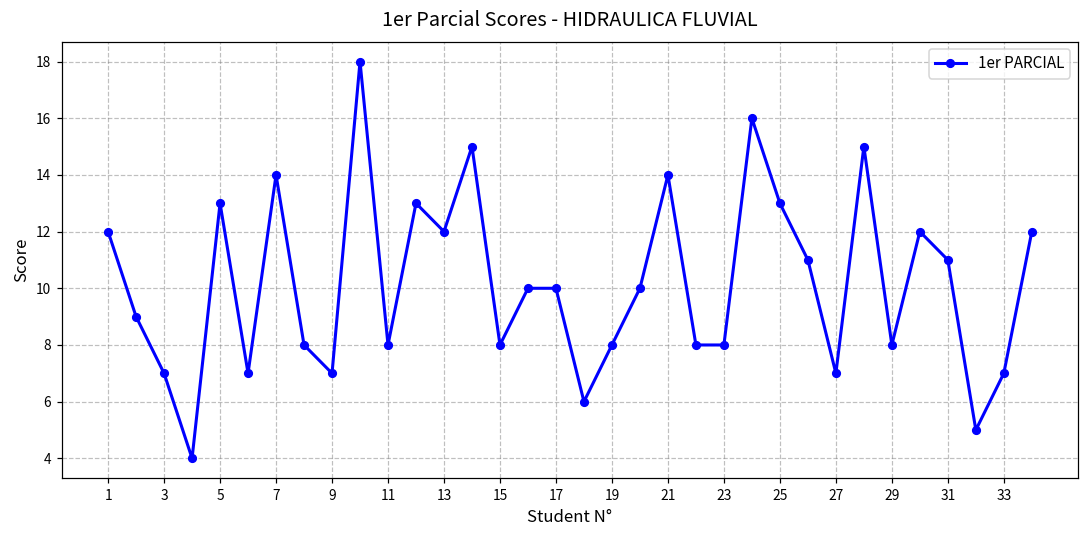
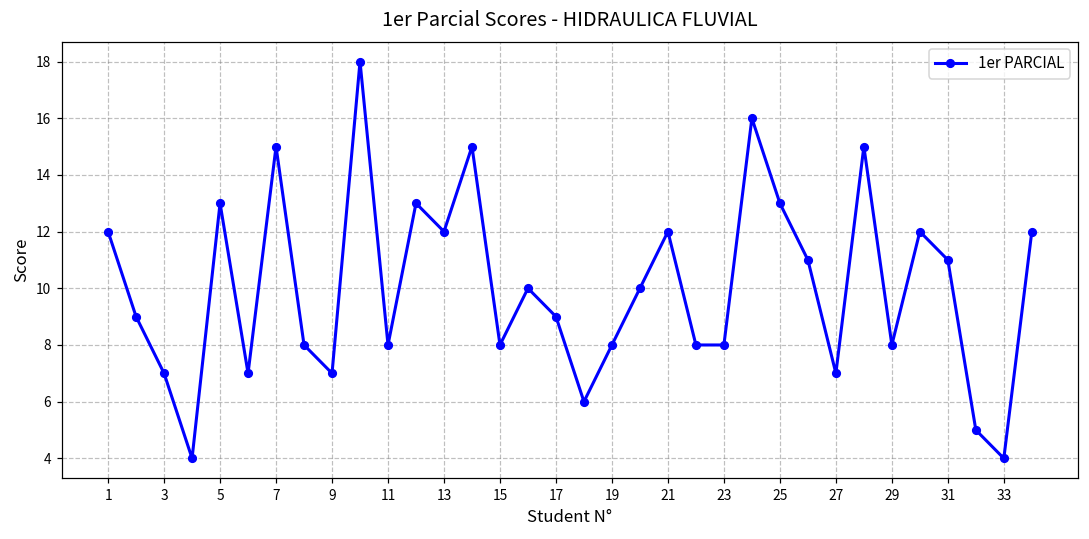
  {
    "1": 12,
    "3": 7,
    "5": 13,
-   "7": 14,
+   "7": 15,
    "9": 7,
    "11": 8,
    "13": 12,
    "15": 8,
-   "17": 10,
+   "17": 9,
    "19": 8,
-   "21": 14,
+   "21": 12,
    "23": 8,
    "25": 13,
    "27": 7,
    "29": 8,
    "31": 11,
-   "33": 7
+   "33": 4
  }
